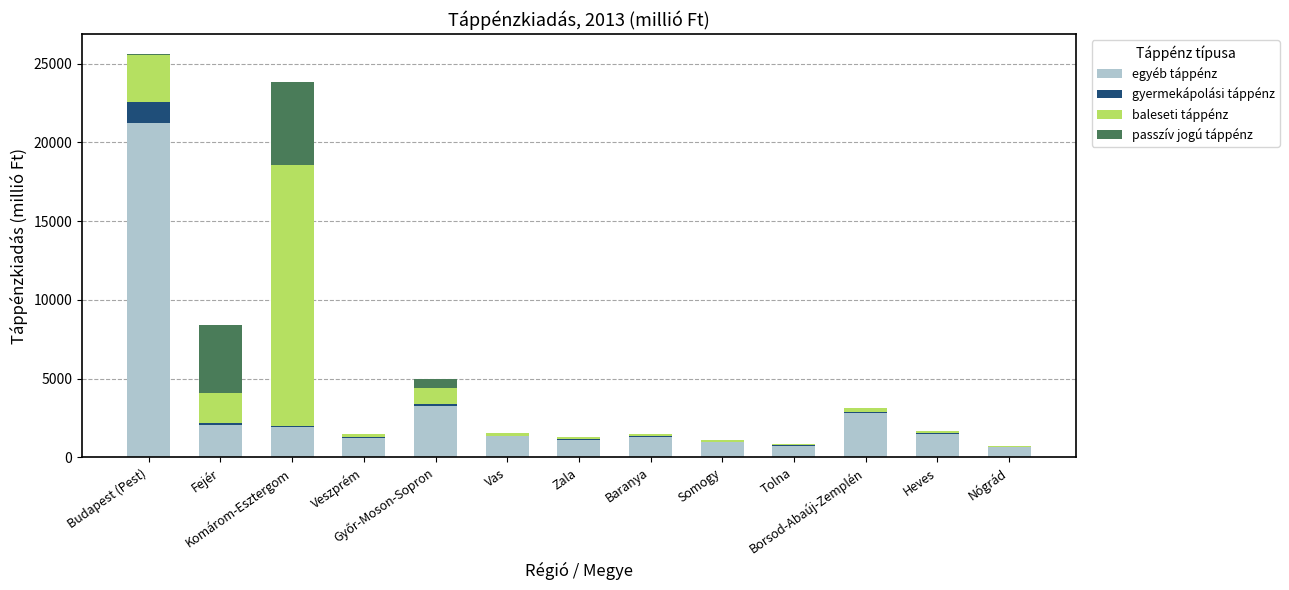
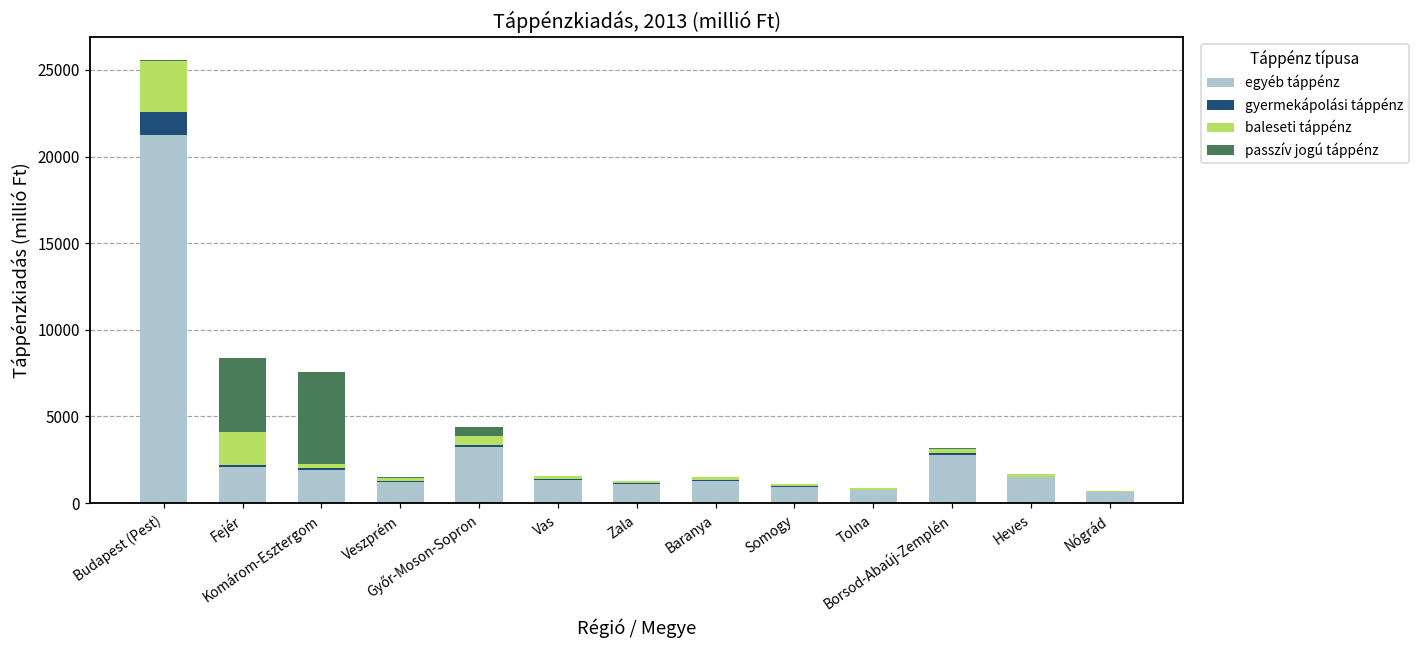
  {
    "egyéb táppénz": {
      "Budapest (Pest)": 21200,
      "Fejér": 2100,
      "Komárom-Esztergom": 1900,
      "Veszprém": 1200,
      "Győr-Moson-Sopron": 3200,
      "Vas": 1300,
      "Zala": 1100,
      "Baranya": 1300,
      "Somogy": 1000,
      "Tolna": 700,
      "Borsod-Abaúj-Zemplén": 2800,
      "Heves": 1500,
      "Nógrád": 600
    },
    "gyermekápolási táppénz": {
      "Budapest (Pest)": 1300
    },
    "baleseti táppénz": {
      "Budapest (Pest)": 3000,
      "Fejér": 1900,
-     "Komárom-Esztergom": 16500,
+     "Komárom-Esztergom": 300,
      "Veszprém": 200,
-     "Győr-Moson-Sopron": 1100,
+     "Győr-Moson-Sopron": 500,
      "Vas": 200,
      "Borsod-Abaúj-Zemplén": 300
    },
    "passzív jogú táppénz": {
      "Fejér": 4300,
      "Komárom-Esztergom": 5300,
      "Győr-Moson-Sopron": 500
    }
  }
